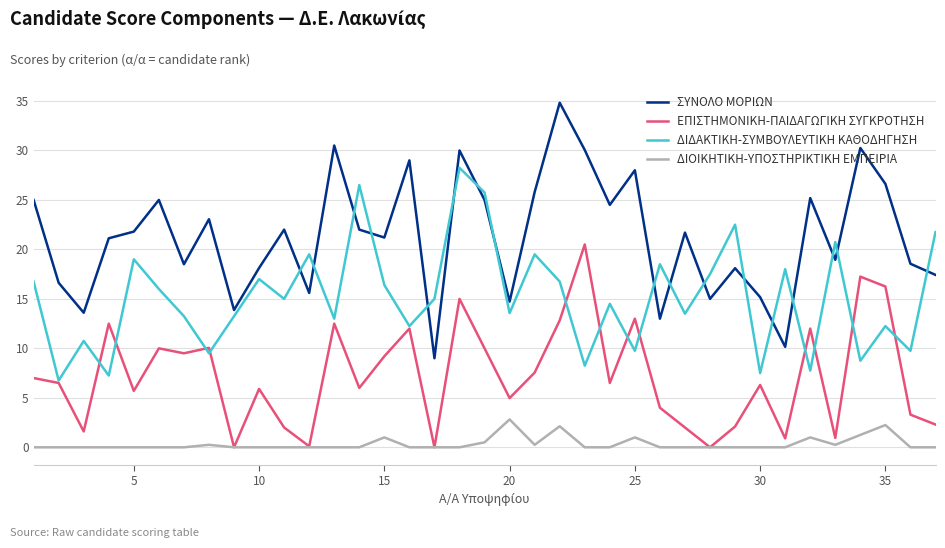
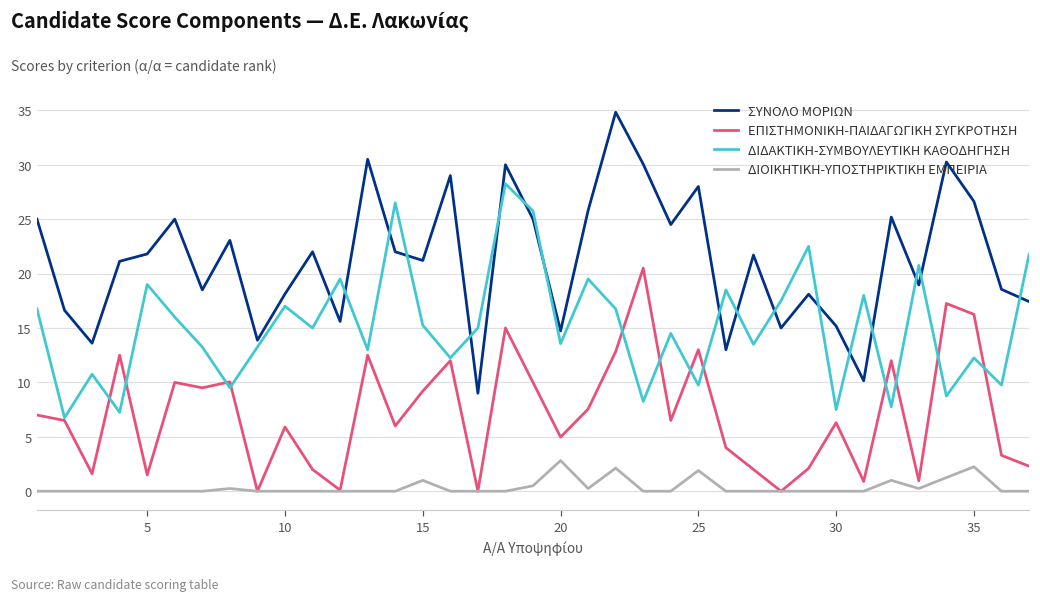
  {
    "ΣΥΝΟΛΟ ΜΟΡΙΩΝ": {
      "5": 22,
      "10": 18,
      "15": 21,
      "20": 15,
      "25": 28,
      "30": 15,
      "35": 27
    },
    "ΕΠΙΣΤΗΜΟΝΙΚΗ-ΠΑΙΔΑΓΩΓΙΚΗ ΣΥΓΚΡΟΤΗΣΗ": {
-     "5": 6,
+     "5": 2,
      "10": 6,
      "15": 9,
      "20": 5,
      "25": 13,
      "30": 6,
      "35": 16
    },
    "ΔΙΔΑΚΤΙΚΗ-ΣΥΜΒΟΥΛΕΥΤΙΚΗ ΚΑΘΟΔΗΓΗΣΗ": {
      "5": 19,
      "10": 17,
-     "15": 16,
+     "15": 15,
      "20": 14,
      "25": 10,
      "30": 8,
      "35": 12
    },
    "ΔΙΟΙΚΗΤΙΚΗ-ΥΠΟΣΤΗΡΙΚΤΙΚΗ ΕΜΠΕΙΡΙΑ": {
      "5": 0,
      "10": 0,
      "15": 1,
      "20": 3,
-     "25": 1,
+     "25": 2,
      "30": 0,
      "35": 2
    }
  }
